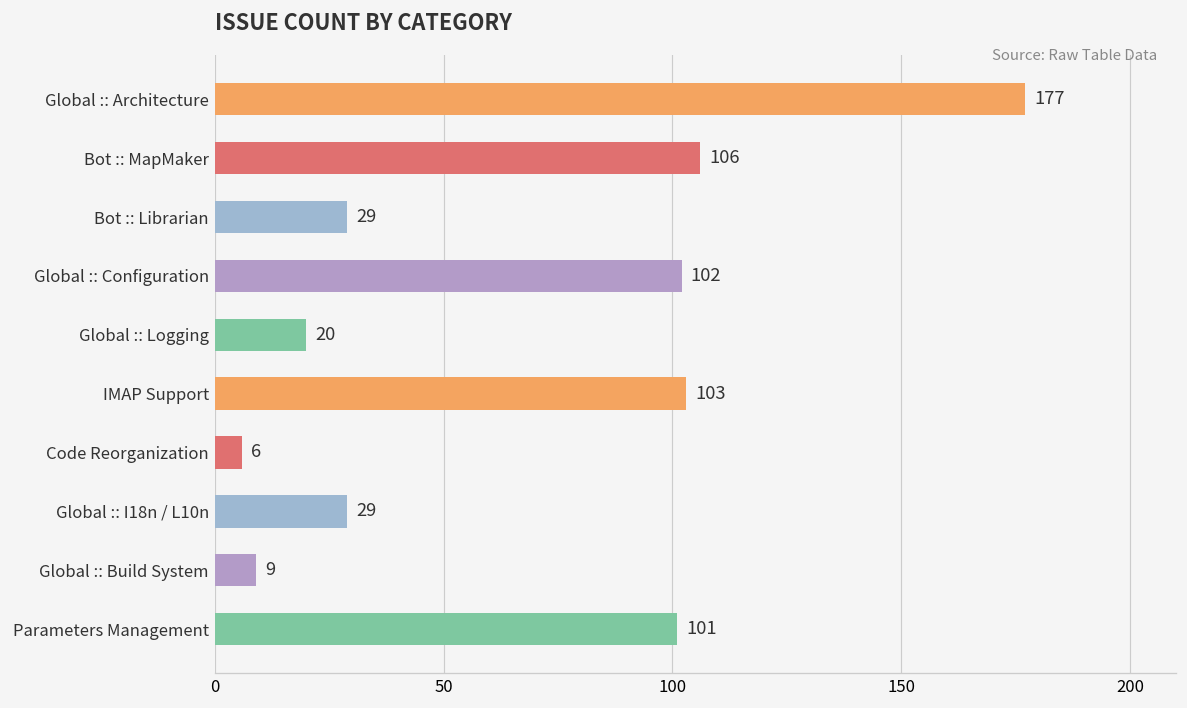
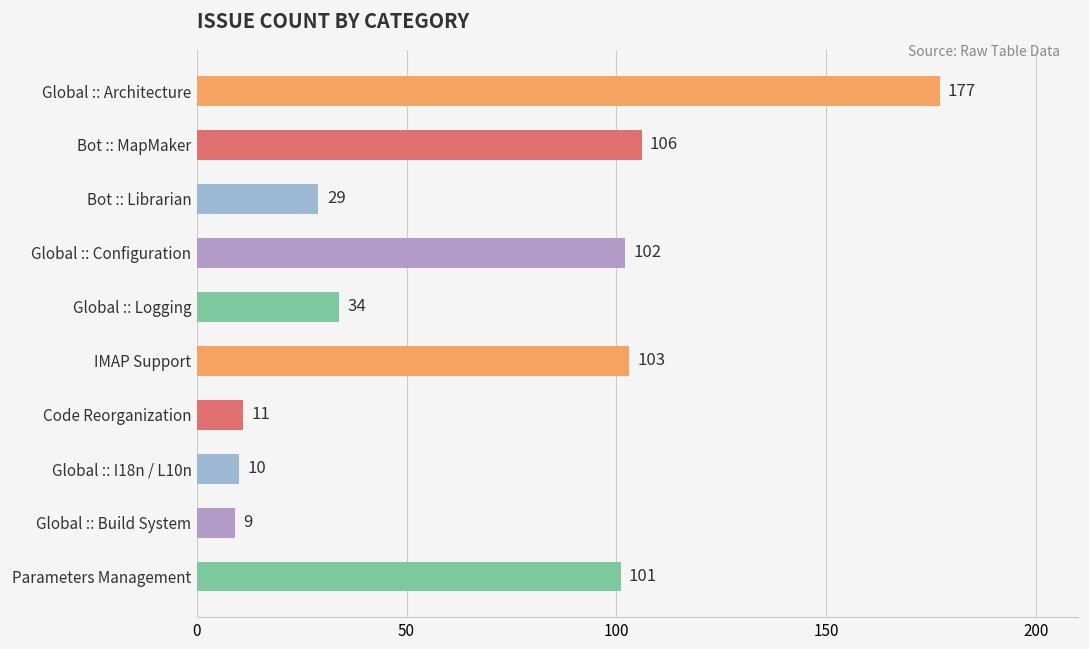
  {
    "Global :: Architecture": 177,
    "Bot :: MapMaker": 106,
    "Bot :: Librarian": 29,
    "Global :: Configuration": 102,
-   "Global :: Logging": 20,
+   "Global :: Logging": 34,
    "IMAP Support": 103,
-   "Code Reorganization": 6,
-   "Global :: I18n / L10n": 29,
+   "Code Reorganization": 11,
+   "Global :: I18n / L10n": 10,
    "Global :: Build System": 9,
    "Parameters Management": 101
  }
